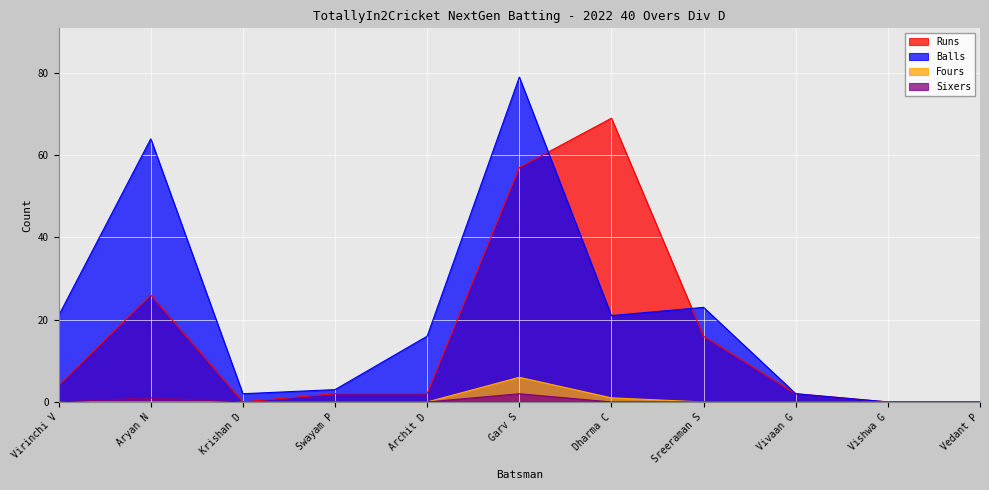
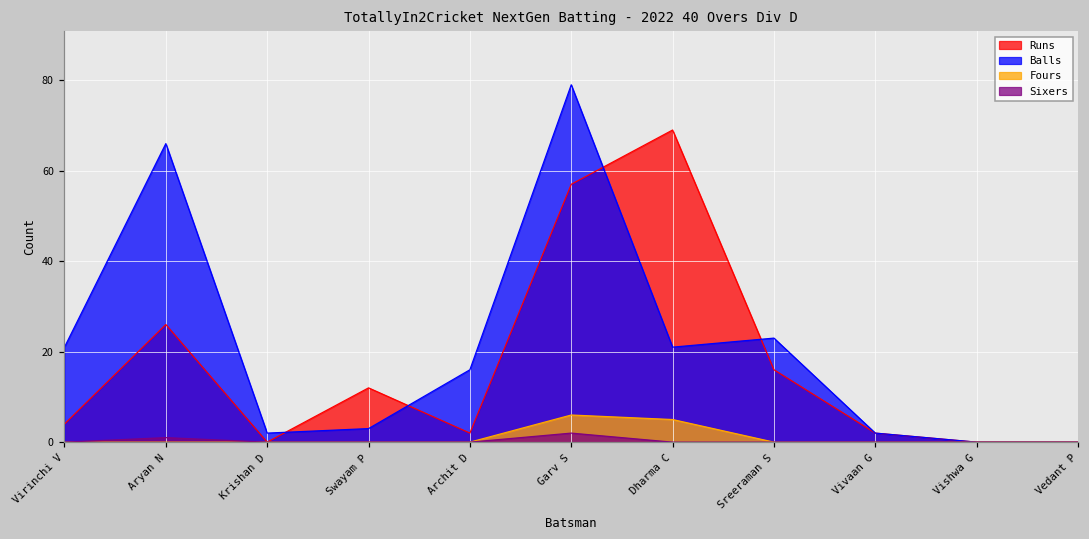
  {
    "Runs": {
      "Virinchi V": 4,
      "Aryan N": 26,
-     "Swayam P": 2,
+     "Swayam P": 12,
      "Archit D": 2,
      "Garv S": 57,
      "Dharma C": 69,
      "Sreeraman S": 16
    },
    "Balls": {
      "Virinchi V": 21,
-     "Aryan N": 64,
+     "Aryan N": 66,
      "Krishan D": 2,
      "Swayam P": 3,
      "Archit D": 16,
      "Garv S": 79,
      "Dharma C": 21,
      "Sreeraman S": 23
    },
    "Fours": {
      "Aryan N": 0,
      "Garv S": 6,
-     "Dharma C": 1
+     "Dharma C": 5
    },
    "Sixers": {
      "Aryan N": 1,
      "Garv S": 2,
      "Dharma C": 0
    }
  }
